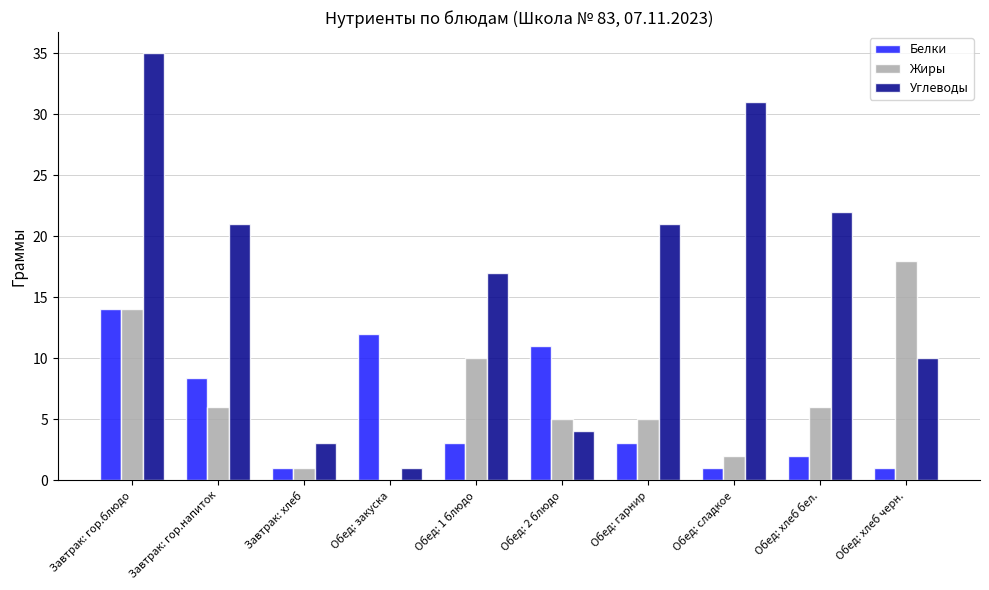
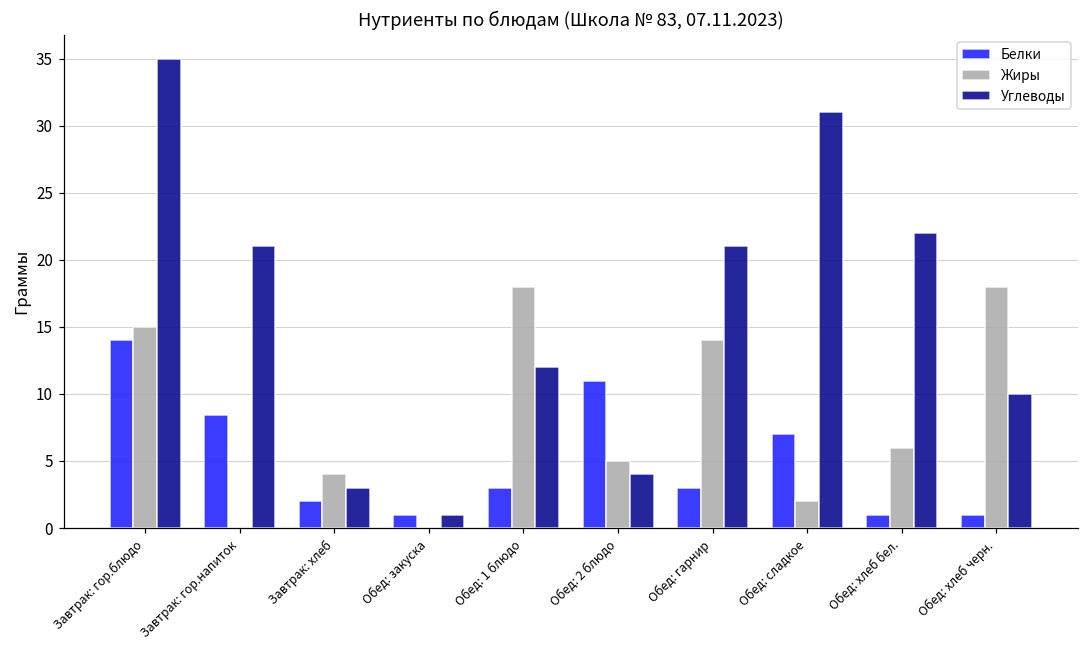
  {
    "Белки": {
      "Завтрак: гор.блюдо": 14,
      "Завтрак: гор.напиток": 8.4,
-     "Завтрак: хлеб": 1,
-     "Обед: закуска": 12,
+     "Завтрак: хлеб": 2,
+     "Обед: закуска": 1,
      "Обед: 1 блюдо": 3,
      "Обед: 2 блюдо": 11,
      "Обед: гарнир": 3,
-     "Обед: сладкое": 1,
-     "Обед: хлеб бел.": 2,
+     "Обед: сладкое": 7,
+     "Обед: хлеб бел.": 1,
      "Обед: хлеб черн.": 1
    },
    "Жиры": {
-     "Завтрак: гор.блюдо": 14,
-     "Завтрак: гор.напиток": 6,
-     "Завтрак: хлеб": 1,
+     "Завтрак: гор.блюдо": 15,
+     "Завтрак: гор.напиток": 0,
+     "Завтрак: хлеб": 4,
      "Обед: закуска": 0,
-     "Обед: 1 блюдо": 10,
+     "Обед: 1 блюдо": 18,
      "Обед: 2 блюдо": 5,
-     "Обед: гарнир": 5,
+     "Обед: гарнир": 14,
      "Обед: сладкое": 2,
      "Обед: хлеб бел.": 6,
      "Обед: хлеб черн.": 18
    },
    "Углеводы": {
      "Завтрак: гор.блюдо": 35,
      "Завтрак: гор.напиток": 21,
      "Завтрак: хлеб": 3,
      "Обед: закуска": 1,
-     "Обед: 1 блюдо": 17,
+     "Обед: 1 блюдо": 12,
      "Обед: 2 блюдо": 4,
      "Обед: гарнир": 21,
      "Обед: сладкое": 31,
      "Обед: хлеб бел.": 22,
      "Обед: хлеб черн.": 10
    }
  }
